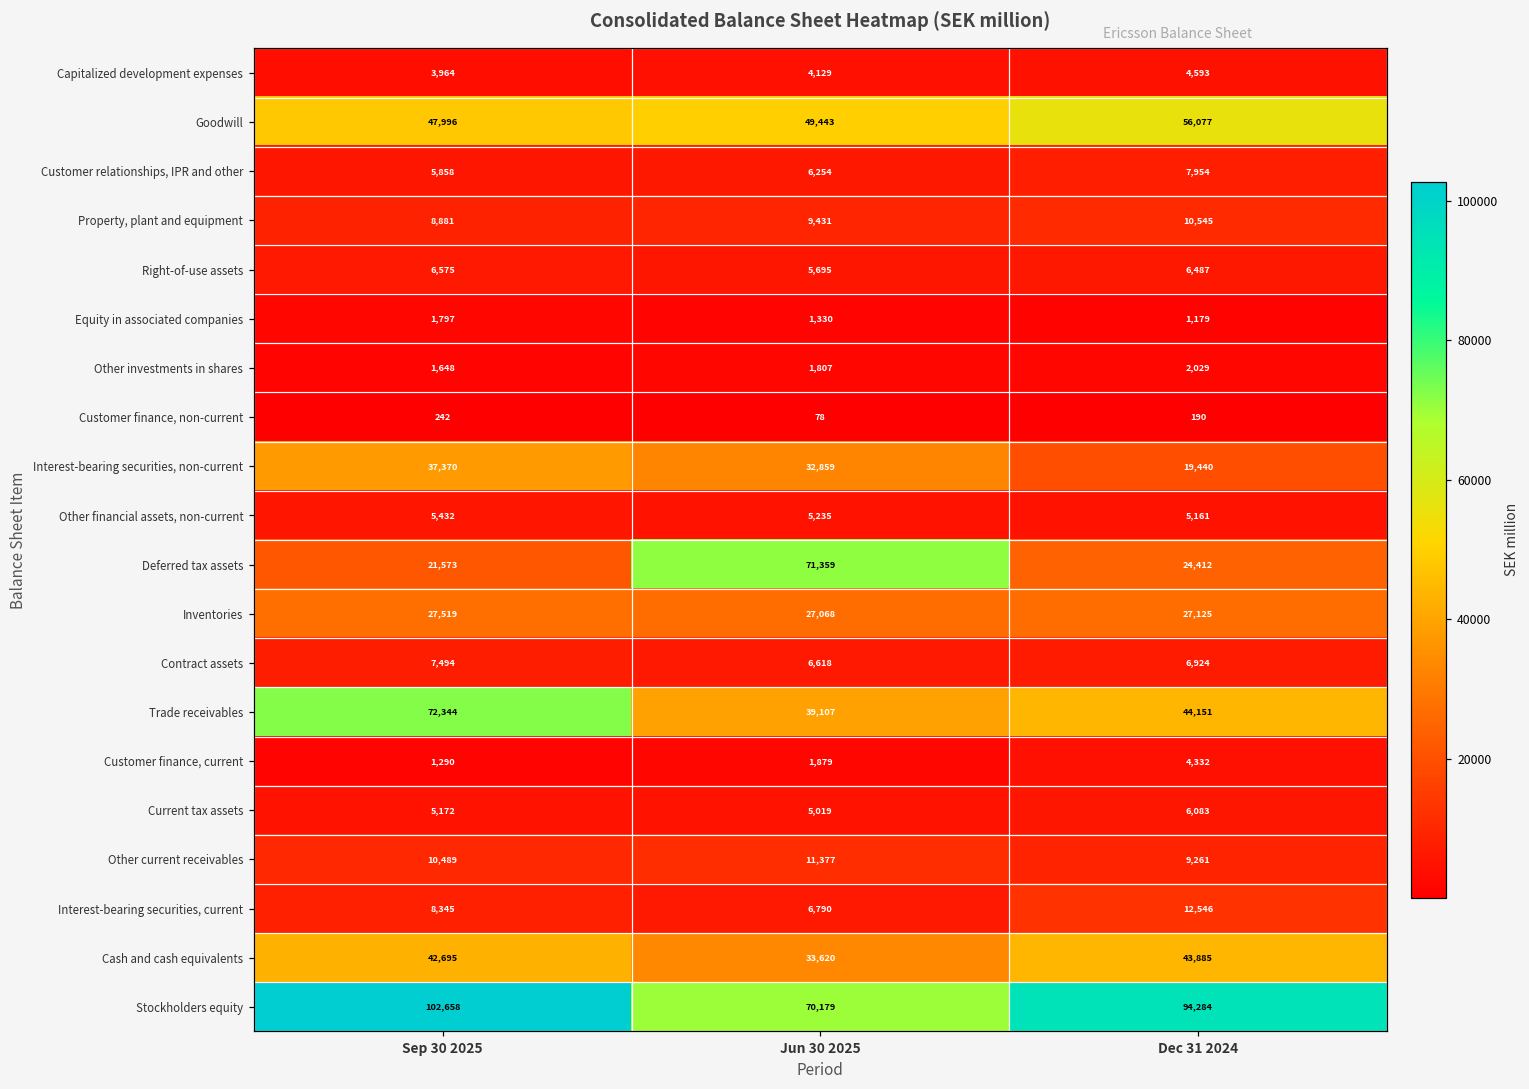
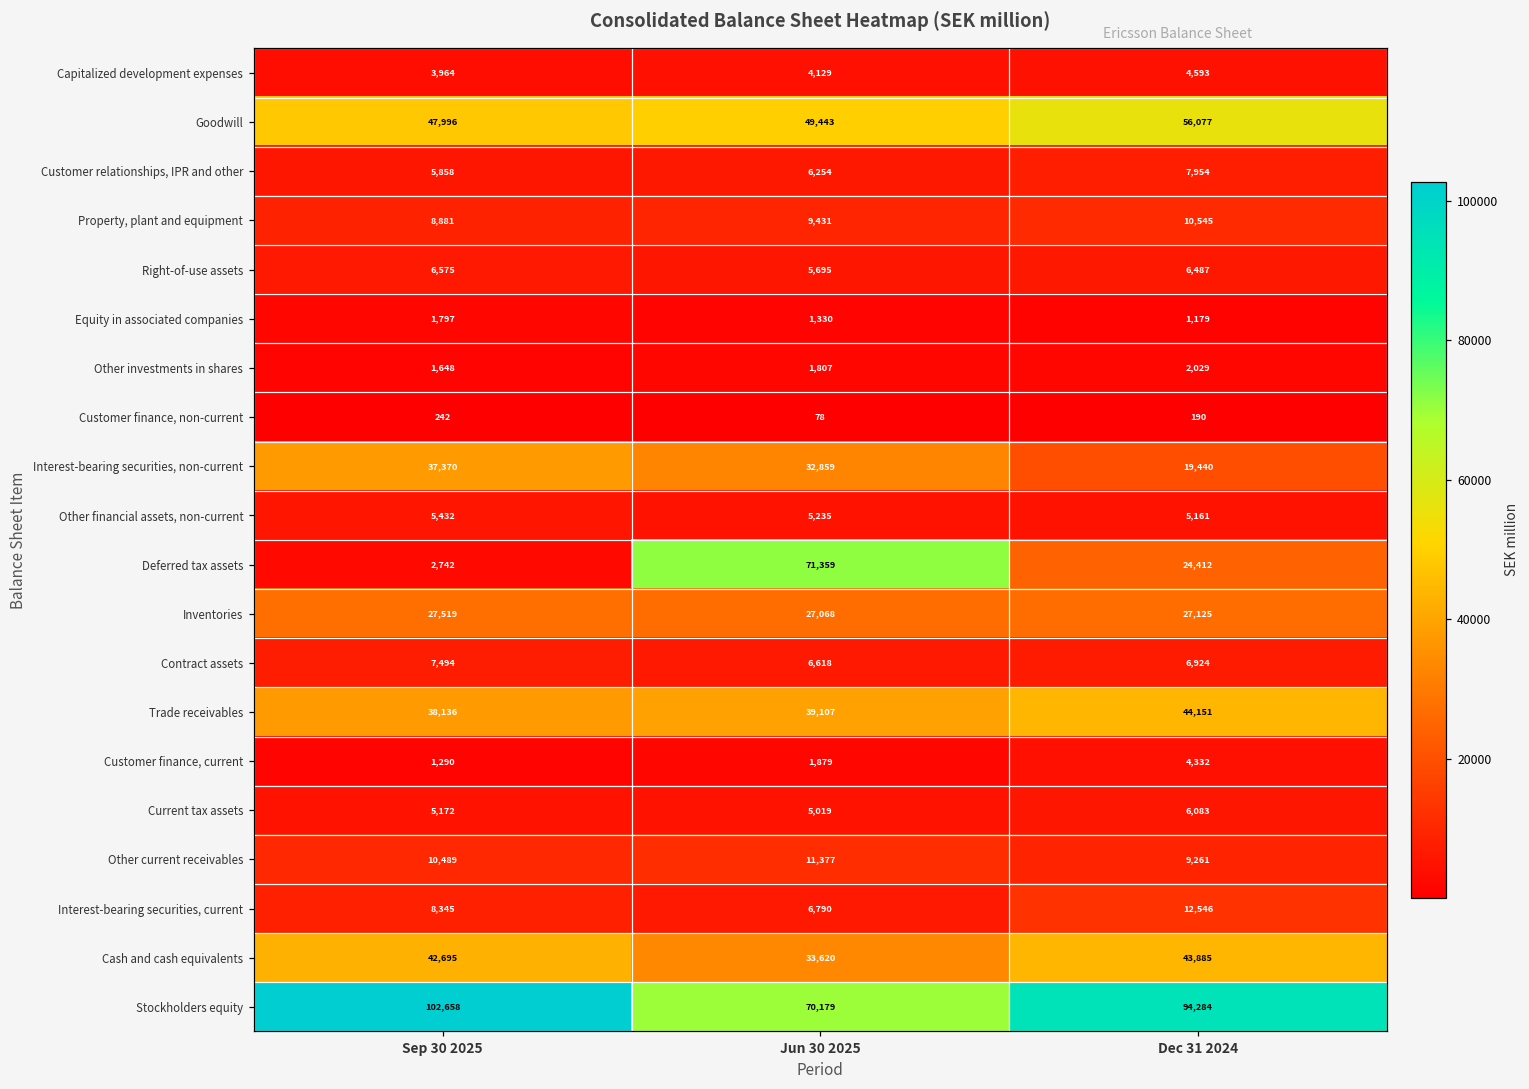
  {
    "Capitalized development expenses": {
      "Sep 30 2025": "3,964",
      "Jun 30 2025": "4,129",
      "Dec 31 2024": "4,593"
    },
    "Goodwill": {
      "Sep 30 2025": "47,996",
      "Jun 30 2025": "49,443",
      "Dec 31 2024": "56,077"
    },
    "Customer relationships, IPR and other": {
      "Sep 30 2025": "5,858",
      "Jun 30 2025": "6,254",
      "Dec 31 2024": "7,954"
    },
    "Property, plant and equipment": {
      "Sep 30 2025": "8,881",
      "Jun 30 2025": "9,431",
      "Dec 31 2024": "10,545"
    },
    "Right-of-use assets": {
      "Sep 30 2025": "6,575",
      "Jun 30 2025": "5,695",
      "Dec 31 2024": "6,487"
    },
    "Equity in associated companies": {
      "Sep 30 2025": "1,797",
      "Jun 30 2025": "1,330",
      "Dec 31 2024": "1,179"
    },
    "Other investments in shares": {
      "Sep 30 2025": "1,648",
      "Jun 30 2025": "1,807",
      "Dec 31 2024": "2,029"
    },
    "Customer finance, non-current": {
      "Sep 30 2025": "242",
      "Jun 30 2025": "78",
      "Dec 31 2024": "190"
    },
    "Interest-bearing securities, non-current": {
      "Sep 30 2025": "37,370",
      "Jun 30 2025": "32,859",
      "Dec 31 2024": "19,440"
    },
    "Other financial assets, non-current": {
      "Sep 30 2025": "5,432",
      "Jun 30 2025": "5,235",
      "Dec 31 2024": "5,161"
    },
    "Deferred tax assets": {
-     "Sep 30 2025": "21,573",
+     "Sep 30 2025": "2,742",
      "Jun 30 2025": "71,359",
      "Dec 31 2024": "24,412"
    },
    "Inventories": {
      "Sep 30 2025": "27,519",
      "Jun 30 2025": "27,068",
      "Dec 31 2024": "27,125"
    },
    "Contract assets": {
      "Sep 30 2025": "7,494",
      "Jun 30 2025": "6,618",
      "Dec 31 2024": "6,924"
    },
    "Trade receivables": {
-     "Sep 30 2025": "72,344",
+     "Sep 30 2025": "38,136",
      "Jun 30 2025": "39,107",
      "Dec 31 2024": "44,151"
    },
    "Customer finance, current": {
      "Sep 30 2025": "1,290",
      "Jun 30 2025": "1,879",
      "Dec 31 2024": "4,332"
    },
    "Current tax assets": {
      "Sep 30 2025": "5,172",
      "Jun 30 2025": "5,019",
      "Dec 31 2024": "6,083"
    },
    "Other current receivables": {
      "Sep 30 2025": "10,489",
      "Jun 30 2025": "11,377",
      "Dec 31 2024": "9,261"
    },
    "Interest-bearing securities, current": {
      "Sep 30 2025": "8,345",
      "Jun 30 2025": "6,790",
      "Dec 31 2024": "12,546"
    },
    "Cash and cash equivalents": {
      "Sep 30 2025": "42,695",
      "Jun 30 2025": "33,620",
      "Dec 31 2024": "43,885"
    },
    "Stockholders equity": {
      "Sep 30 2025": "102,658",
      "Jun 30 2025": "70,179",
      "Dec 31 2024": "94,284"
    }
  }
